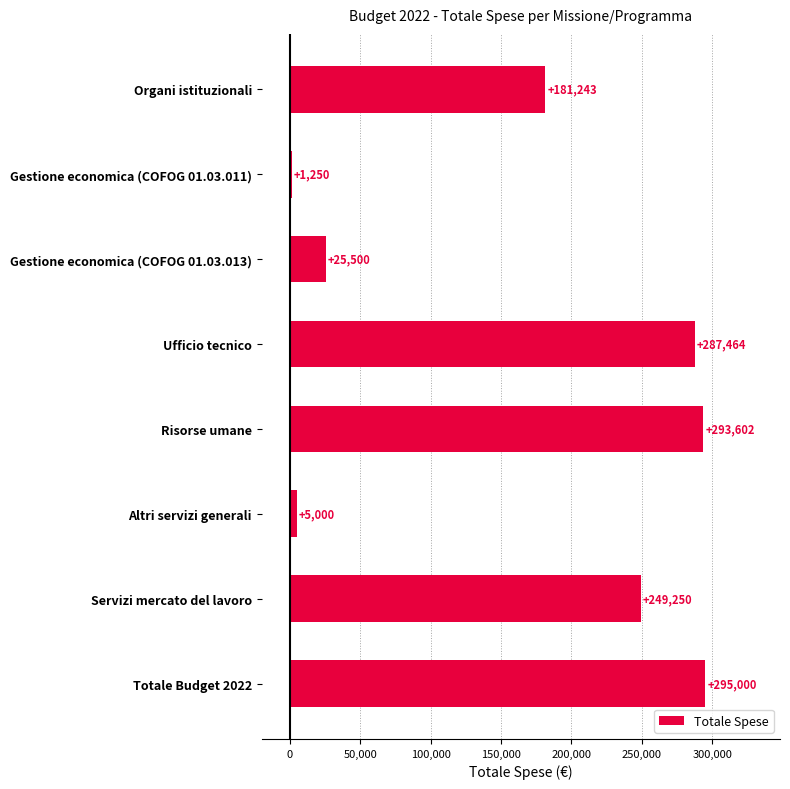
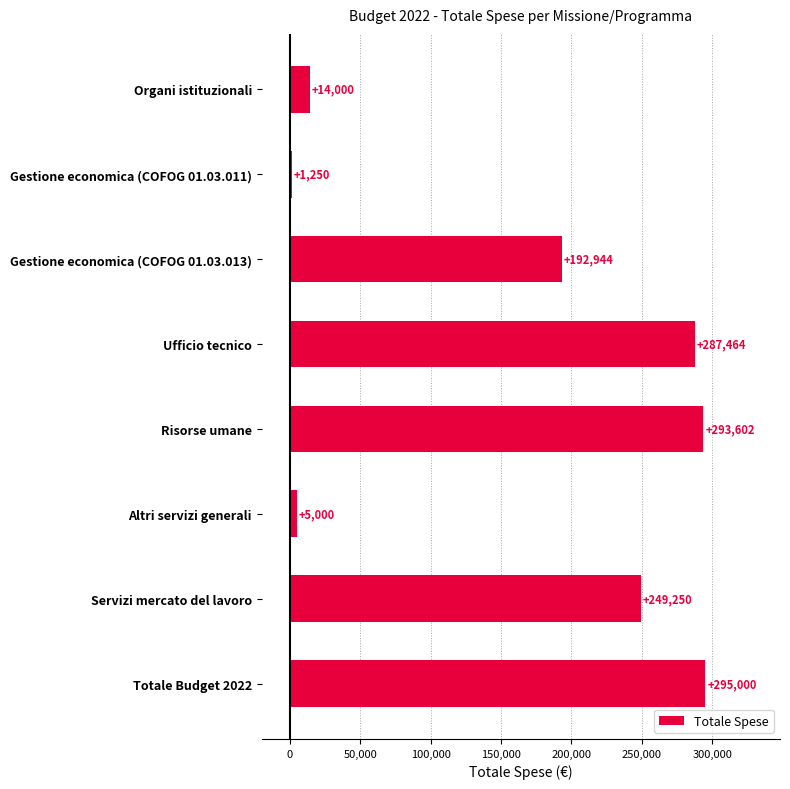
  {
-   "Organi istituzionali": "+181,243",
+   "Organi istituzionali": "+14,000",
    "Gestione economica (COFOG 01.03.011)": "+1,250",
-   "Gestione economica (COFOG 01.03.013)": "+25,500",
+   "Gestione economica (COFOG 01.03.013)": "+192,944",
    "Ufficio tecnico": "+287,464",
    "Risorse umane": "+293,602",
    "Altri servizi generali": "+5,000",
    "Servizi mercato del lavoro": "+249,250",
    "Totale Budget 2022": "+295,000"
  }
